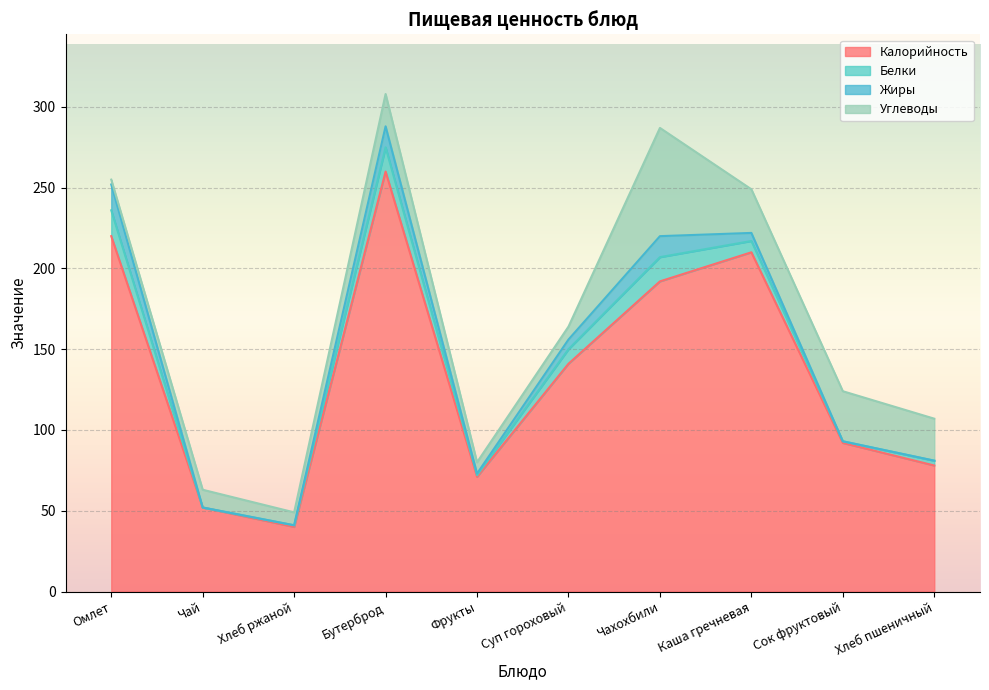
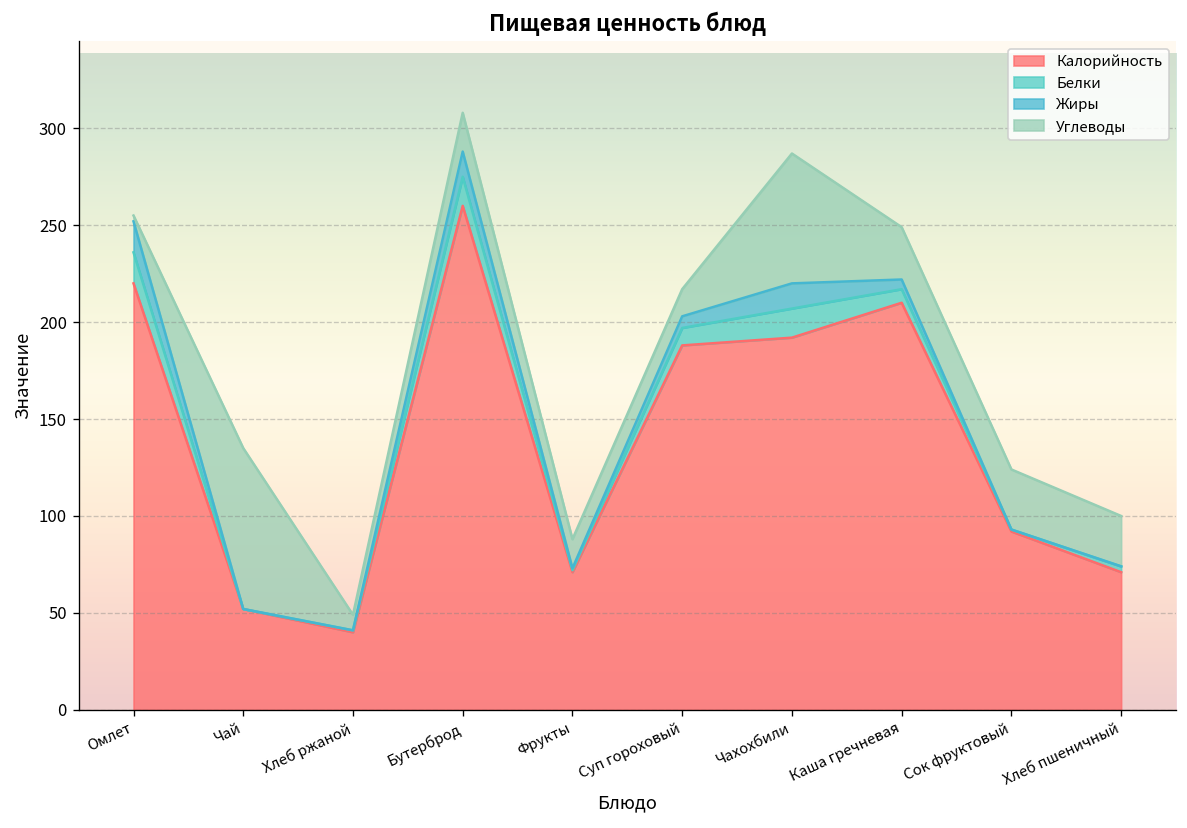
  {
    "Калорийность": {
      "Омлет": 220,
      "Бутерброд": 260,
-     "Суп гороховый": 141,
+     "Суп гороховый": 188,
      "Чахохбили": 192,
      "Каша гречневая": 210,
-     "Хлеб пшеничный": 78
+     "Хлеб пшеничный": 71
    },
    "Углеводы": {
      "Омлет": 3,
-     "Чай": 11,
+     "Чай": 83,
      "Хлеб ржаной": 8,
      "Бутерброд": 20,
-     "Фрукты": 7,
-     "Суп гороховый": 8,
+     "Фрукты": 15,
+     "Суп гороховый": 14,
      "Чахохбили": 67,
      "Каша гречневая": 27,
      "Сок фруктовый": 31,
      "Хлеб пшеничный": 26
    }
  }
